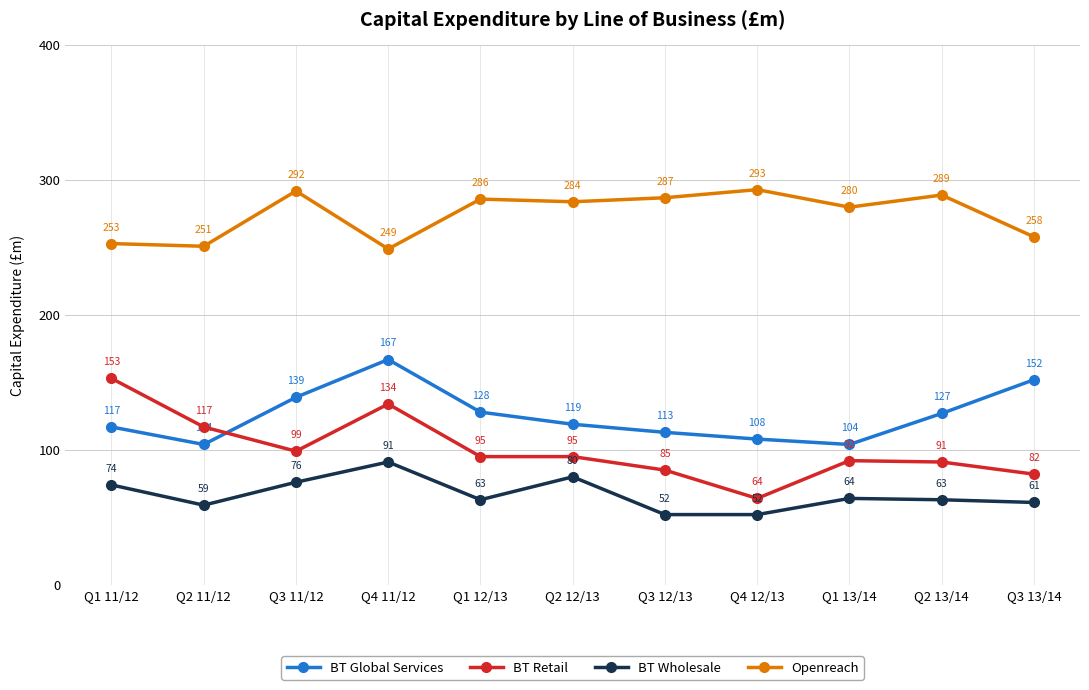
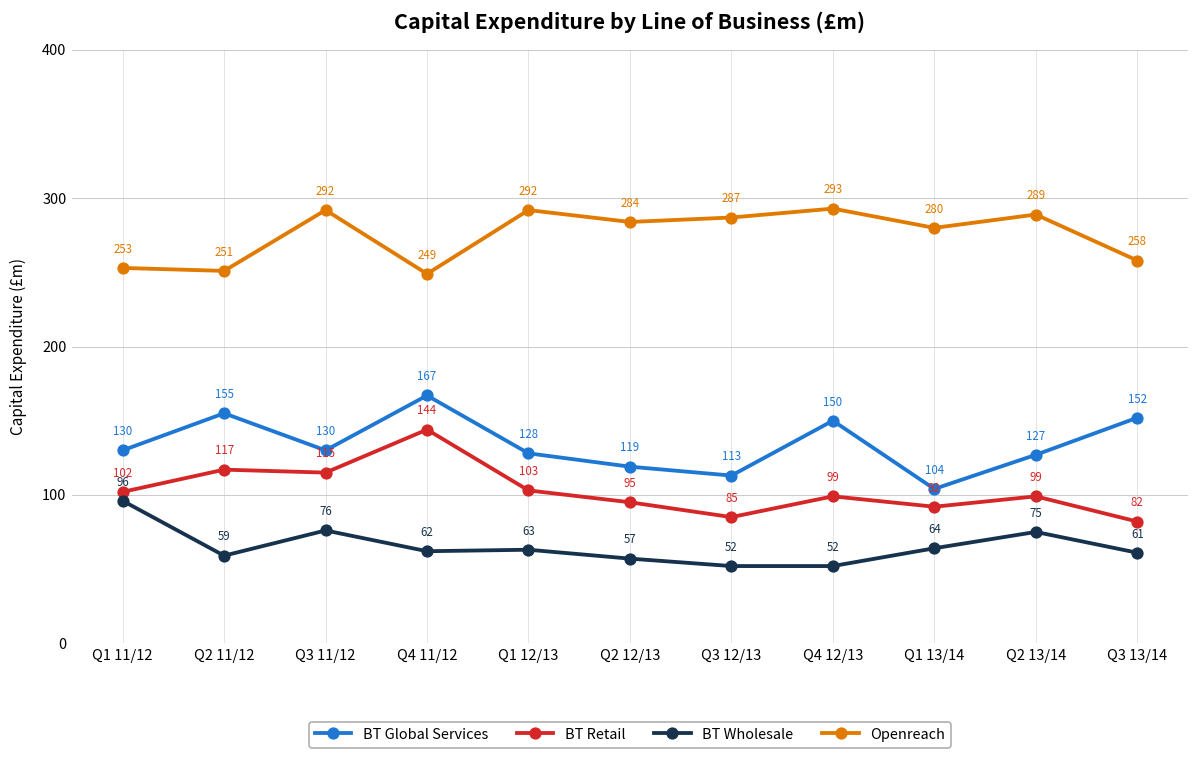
  {
    "BT Global Services": {
-     "Q1 11/12": 117,
-     "Q2 11/12": 104,
-     "Q3 11/12": 139,
+     "Q1 11/12": 130,
+     "Q2 11/12": 155,
+     "Q3 11/12": 130,
      "Q4 11/12": 167,
      "Q1 12/13": 128,
      "Q2 12/13": 119,
      "Q3 12/13": 113,
-     "Q4 12/13": 108,
+     "Q4 12/13": 150,
      "Q1 13/14": 104,
      "Q2 13/14": 127,
      "Q3 13/14": 152
    },
    "BT Retail": {
-     "Q1 11/12": 153,
+     "Q1 11/12": 102,
      "Q2 11/12": 117,
-     "Q3 11/12": 99,
-     "Q4 11/12": 134,
-     "Q1 12/13": 95,
+     "Q3 11/12": 115,
+     "Q4 11/12": 144,
+     "Q1 12/13": 103,
      "Q2 12/13": 95,
      "Q3 12/13": 85,
-     "Q4 12/13": 64,
-     "Q2 13/14": 91,
+     "Q4 12/13": 99,
+     "Q2 13/14": 99,
      "Q3 13/14": 82
    },
    "BT Wholesale": {
-     "Q1 11/12": 74,
+     "Q1 11/12": 96,
      "Q2 11/12": 59,
      "Q3 11/12": 76,
-     "Q4 11/12": 91,
+     "Q4 11/12": 62,
      "Q1 12/13": 63,
-     "Q2 12/13": 80,
+     "Q2 12/13": 57,
      "Q3 12/13": 52,
      "Q1 13/14": 64,
-     "Q2 13/14": 63,
+     "Q2 13/14": 75,
      "Q3 13/14": 61
    },
    "Openreach": {
      "Q1 11/12": 253,
      "Q2 11/12": 251,
      "Q3 11/12": 292,
      "Q4 11/12": 249,
-     "Q1 12/13": 286,
+     "Q1 12/13": 292,
      "Q2 12/13": 284,
      "Q3 12/13": 287,
      "Q4 12/13": 293,
      "Q1 13/14": 280,
      "Q2 13/14": 289,
      "Q3 13/14": 258
    }
  }
